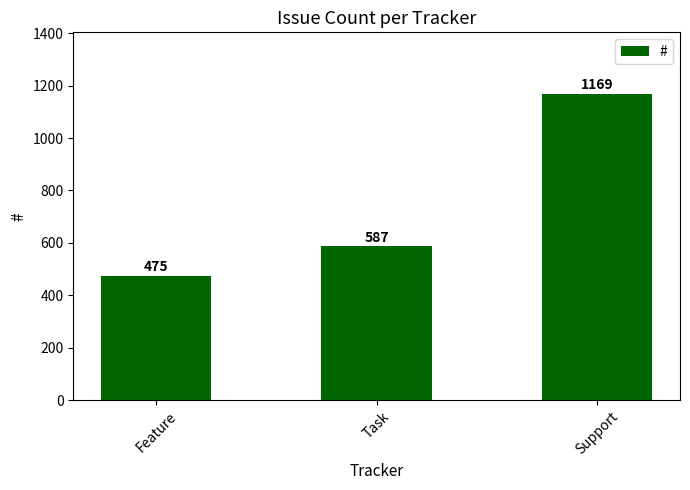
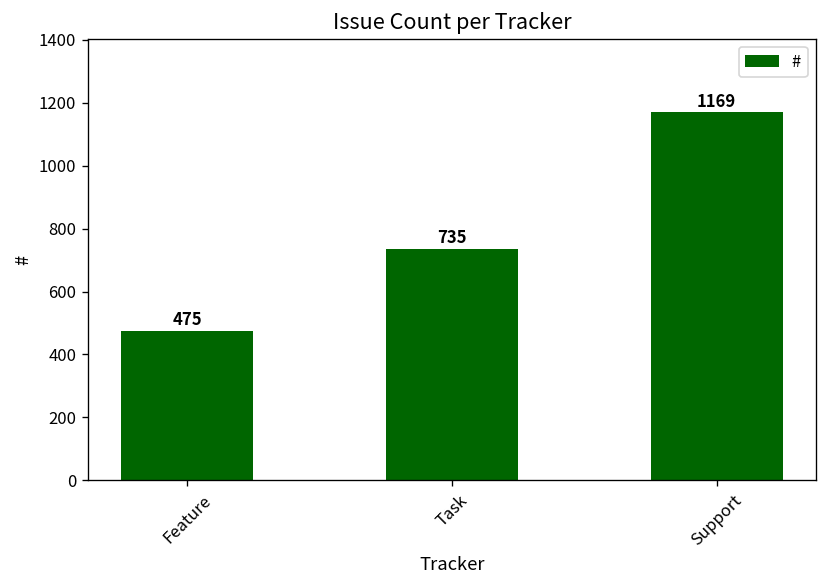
  {
    "Feature": 475,
-   "Task": 587,
+   "Task": 735,
    "Support": 1169
  }
